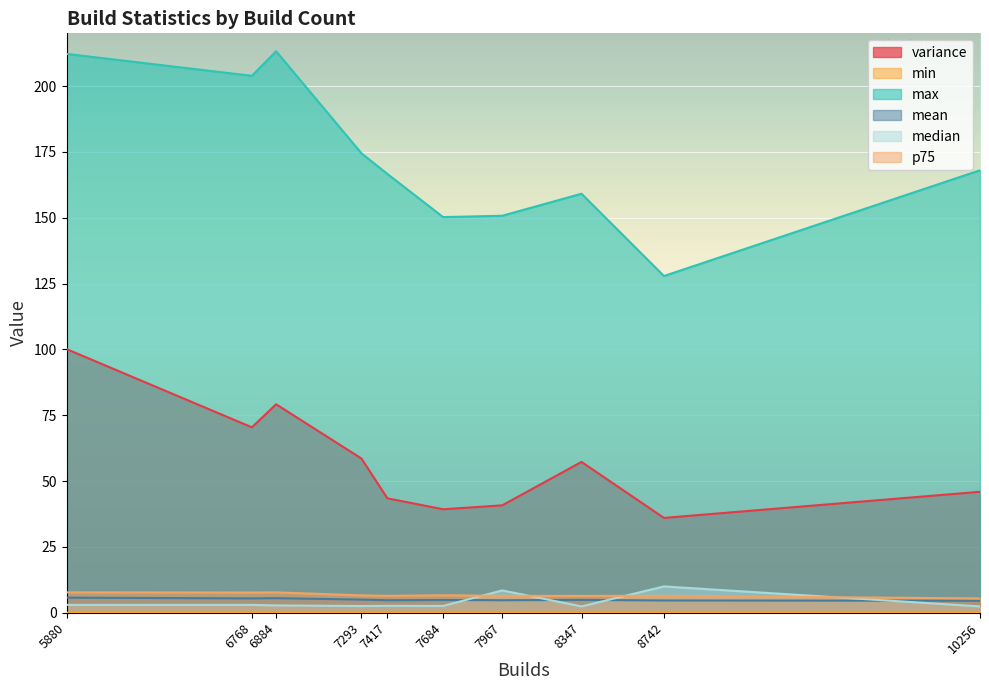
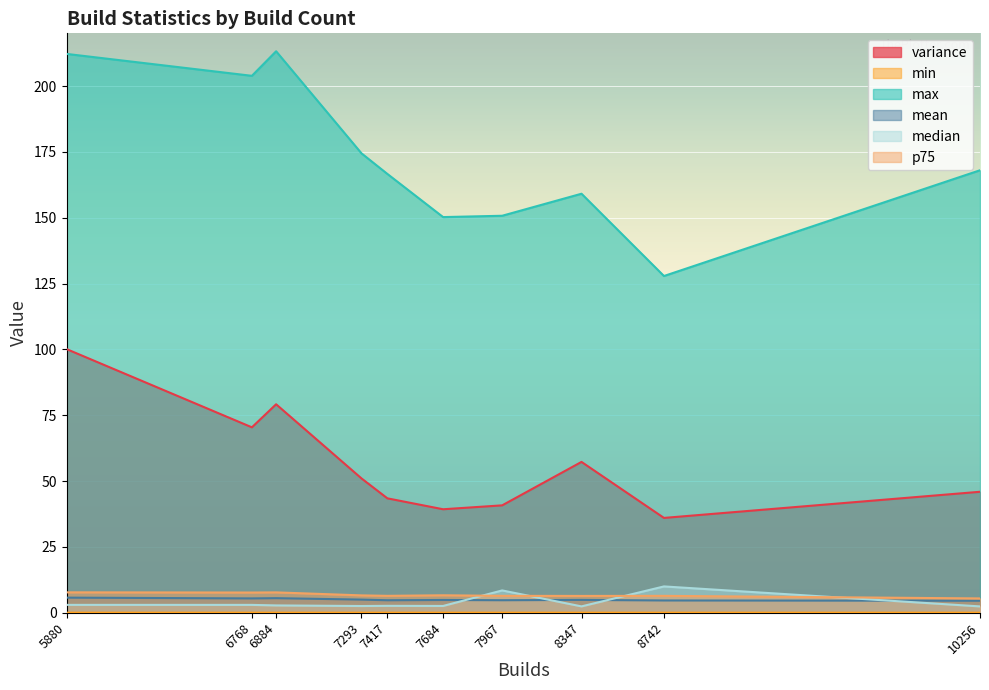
  {
    "variance": {
      "5880": 100,
      "6768": 70,
      "6884": 79,
-     "7293": 59,
+     "7293": 51,
      "7417": 43,
      "7684": 39,
      "7967": 41,
      "8347": 57,
      "8742": 36,
      "10256": 46
    },
    "max": {
      "5880": 212,
      "6768": 204,
      "6884": 213,
      "7293": 174,
      "7417": 167,
      "7684": 150,
      "7967": 151,
      "8347": 159,
      "8742": 128,
      "10256": 168
    },
    "mean": {
      "5880": 6,
      "6768": 5,
      "6884": 6,
      "7293": 5,
      "7417": 5,
      "7684": 5,
      "7967": 5,
      "8347": 5,
      "8742": 5
    },
    "median": {
      "5880": 3,
      "6768": 3,
      "6884": 3,
      "7293": 3,
      "7417": 3,
      "7684": 3,
      "7967": 8,
      "8347": 2,
      "8742": 10,
      "10256": 2
    }
  }
